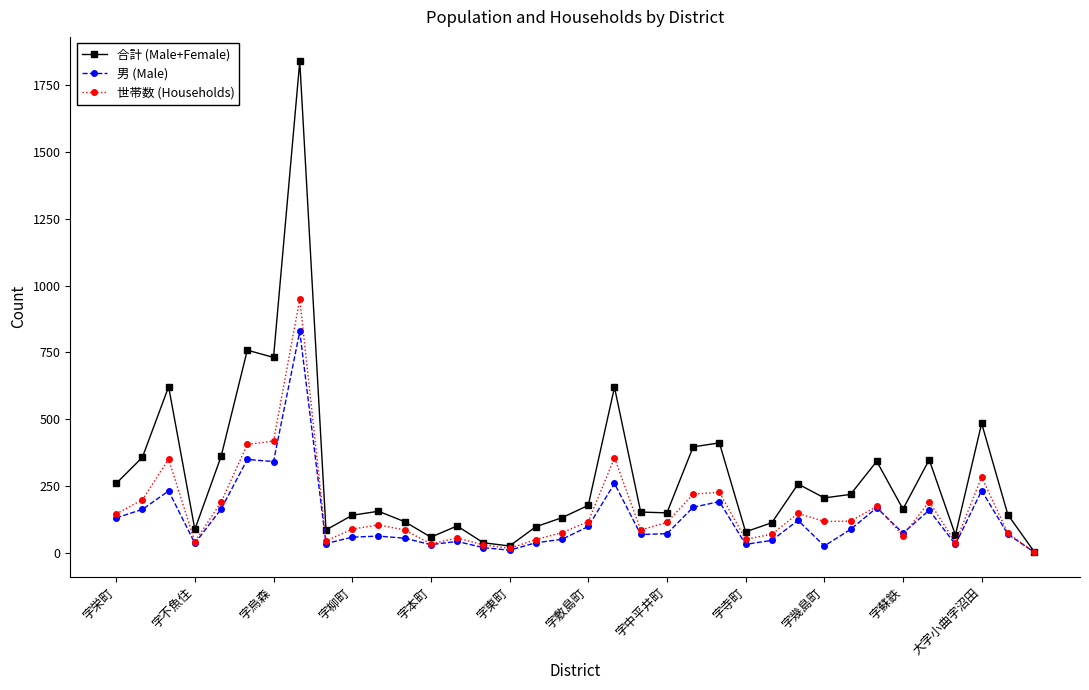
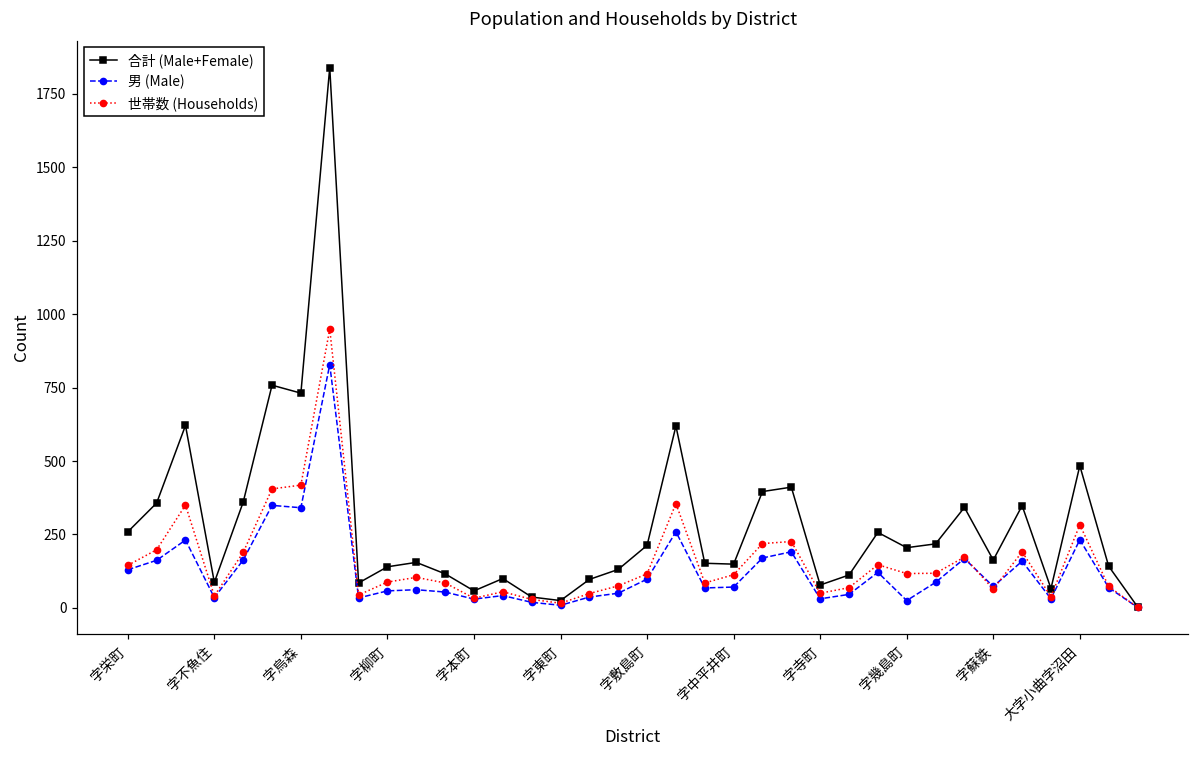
  {
    "合計 (Male+Female)": {
      "字栄町": 260,
      "字不魚住": 90,
      "字烏森": 730,
      "字柳町": 140,
      "字本町": 60,
-     "字敷島町": 180,
+     "字敷島町": 210,
      "字中平井町": 150,
      "字寺町": 80,
      "字幾島町": 210,
      "字蘇鉄": 160,
      "大字小曲字沼田": 480
    },
    "男 (Male)": {
      "字栄町": 130,
      "字烏森": 340,
      "字柳町": 60,
      "字敷島町": 100,
      "字中平井町": 70,
      "字寺町": 30,
      "字幾島町": 30,
      "大字小曲字沼田": 230
    },
    "世帯数 (Households)": {
      "字栄町": 150,
      "字烏森": 420,
      "字柳町": 90,
      "字敷島町": 120,
      "字中平井町": 110,
      "字寺町": 50,
      "字幾島町": 120,
      "大字小曲字沼田": 280
    }
  }
